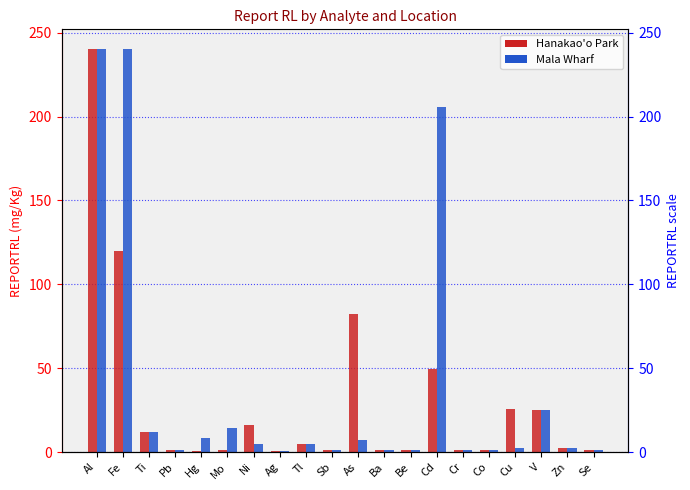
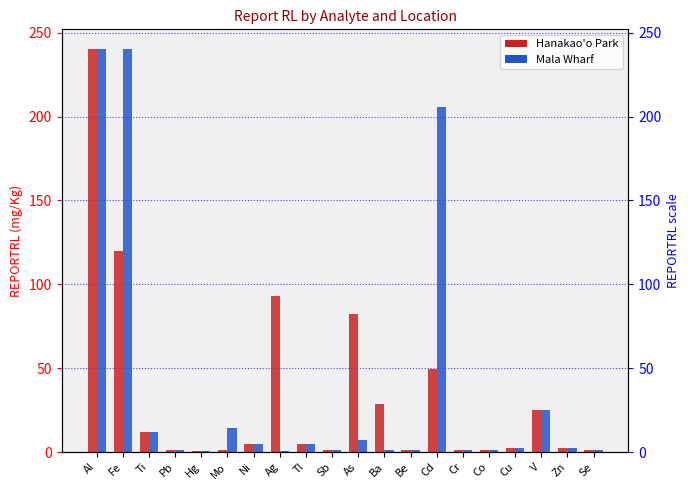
  {
    "Hanakao'o Park": {
      "Al": 240,
      "Fe": 120,
      "Ti": 12,
-     "Ni": 16,
-     "Ag": 1,
+     "Ni": 5,
+     "Ag": 93,
      "Tl": 5,
      "As": 82,
-     "Ba": 1,
+     "Ba": 29,
      "Cd": 50,
-     "Cu": 25,
+     "Cu": 3,
      "V": 25,
      "Zn": 3
    },
    "Mala Wharf": {
      "Al": 240,
      "Fe": 240,
      "Ti": 12,
-     "Hg": 9,
+     "Hg": 0,
      "Mo": 14,
      "Ni": 5,
      "Tl": 5,
      "As": 7,
      "Cd": 206,
      "Cu": 3,
      "V": 25,
      "Zn": 3
    }
  }
